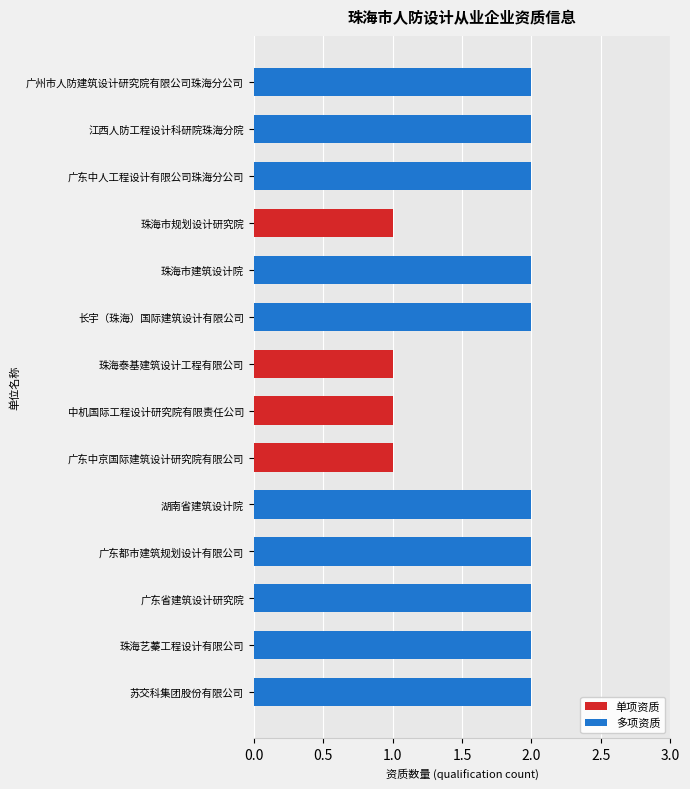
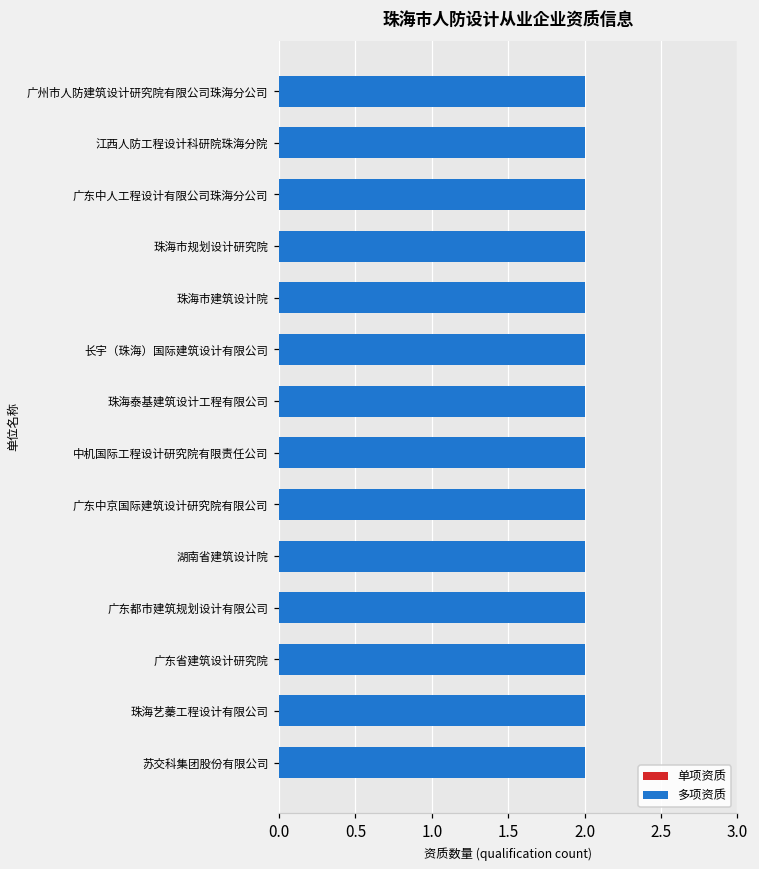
  {
    "广州市人防建筑设计研究院有限公司珠海分公司": 2,
    "江西人防工程设计科研院珠海分院": 2,
    "广东中人工程设计有限公司珠海分公司": 2,
-   "珠海市规划设计研究院": 1,
+   "珠海市规划设计研究院": 2,
    "珠海市建筑设计院": 2,
    "长宇（珠海）国际建筑设计有限公司": 2,
-   "珠海泰基建筑设计工程有限公司": 1,
-   "中机国际工程设计研究院有限责任公司": 1,
-   "广东中京国际建筑设计研究院有限公司": 1,
+   "珠海泰基建筑设计工程有限公司": 2,
+   "中机国际工程设计研究院有限责任公司": 2,
+   "广东中京国际建筑设计研究院有限公司": 2,
    "湖南省建筑设计院": 2,
    "广东都市建筑规划设计有限公司": 2,
    "广东省建筑设计研究院": 2,
    "珠海艺蓁工程设计有限公司": 2,
    "苏交科集团股份有限公司": 2
  }
